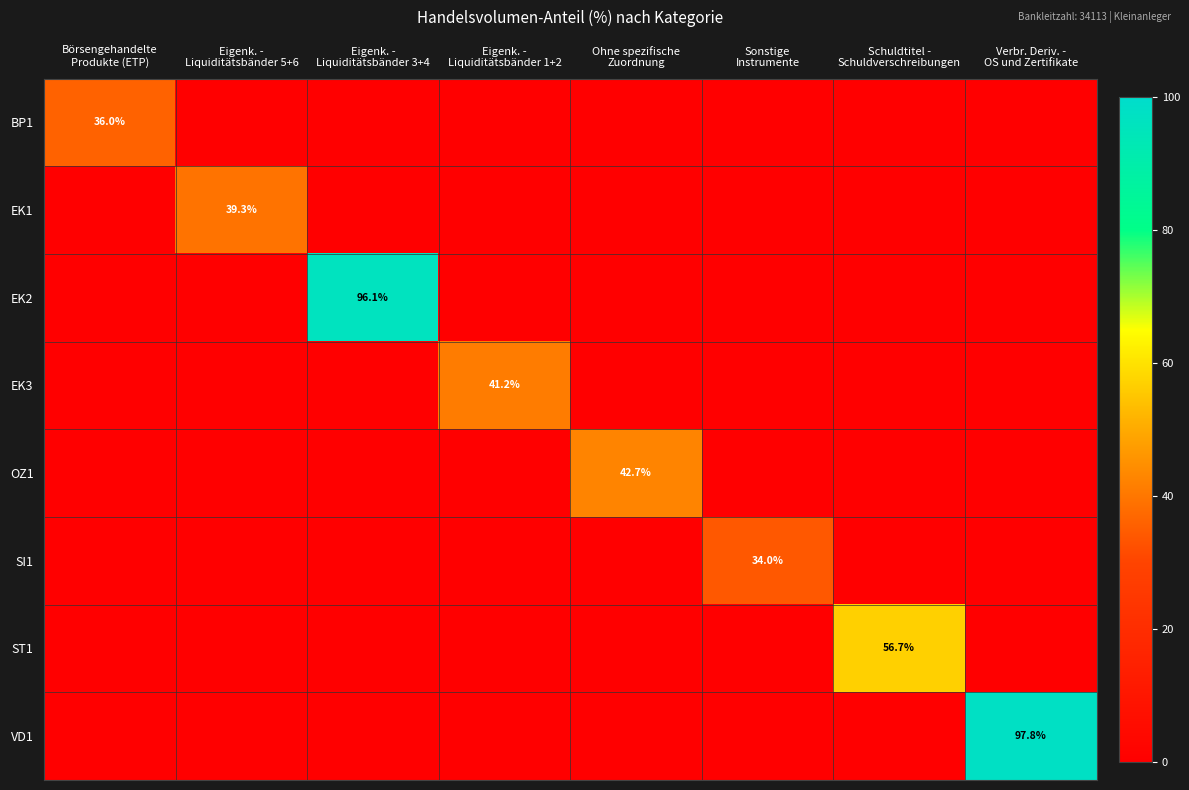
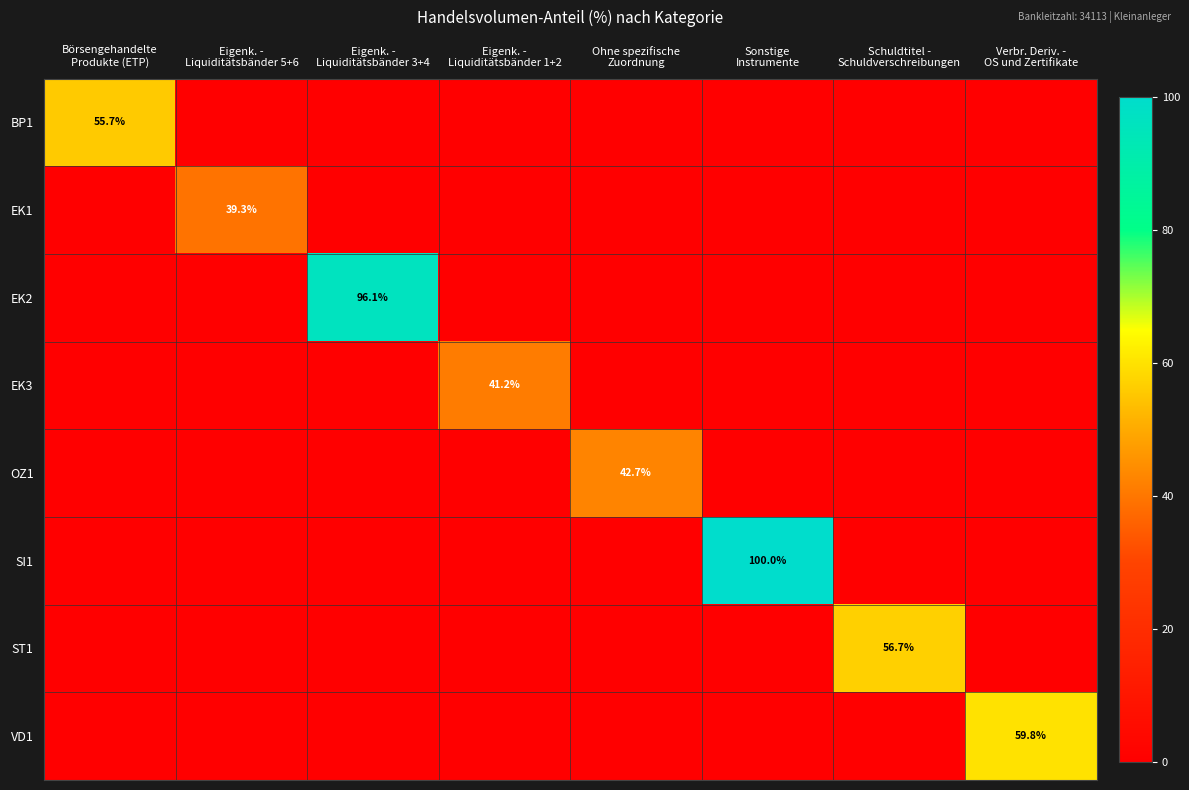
  {
    "BP1": {
-     "Börsengehandelte Produkte (ETP)": "36.0%"
+     "Börsengehandelte Produkte (ETP)": "55.7%"
    },
    "EK1": {
      "Eigenk. - Liquiditätsbänder 5+6": "39.3%"
    },
    "EK2": {
      "Eigenk. - Liquiditätsbänder 3+4": "96.1%"
    },
    "EK3": {
      "Eigenk. - Liquiditätsbänder 1+2": "41.2%"
    },
    "OZ1": {
      "Ohne spezifische Zuordnung": "42.7%"
    },
    "SI1": {
-     "Sonstige Instrumente": "34.0%"
+     "Sonstige Instrumente": "100.0%"
    },
    "ST1": {
      "Schuldtitel - Schuldverschreibungen": "56.7%"
    },
    "VD1": {
-     "Verbr. Deriv. - OS und Zertifikate": "97.8%"
+     "Verbr. Deriv. - OS und Zertifikate": "59.8%"
    }
  }
